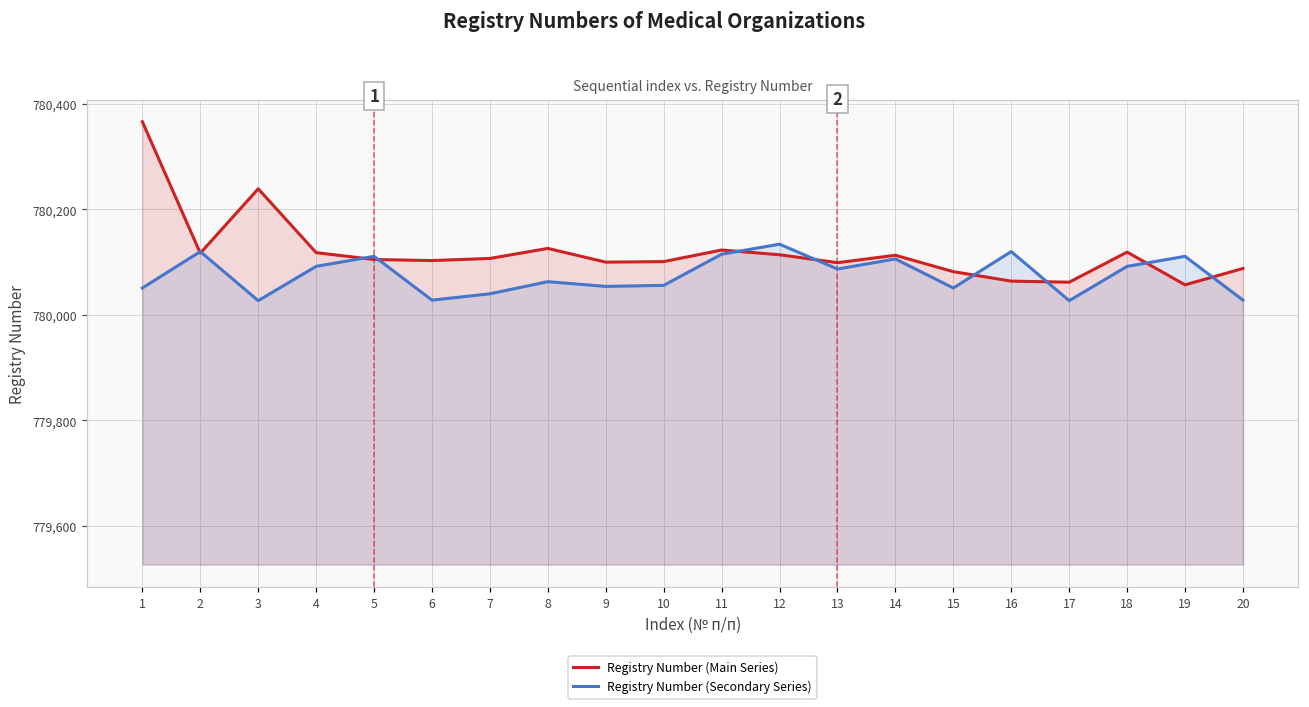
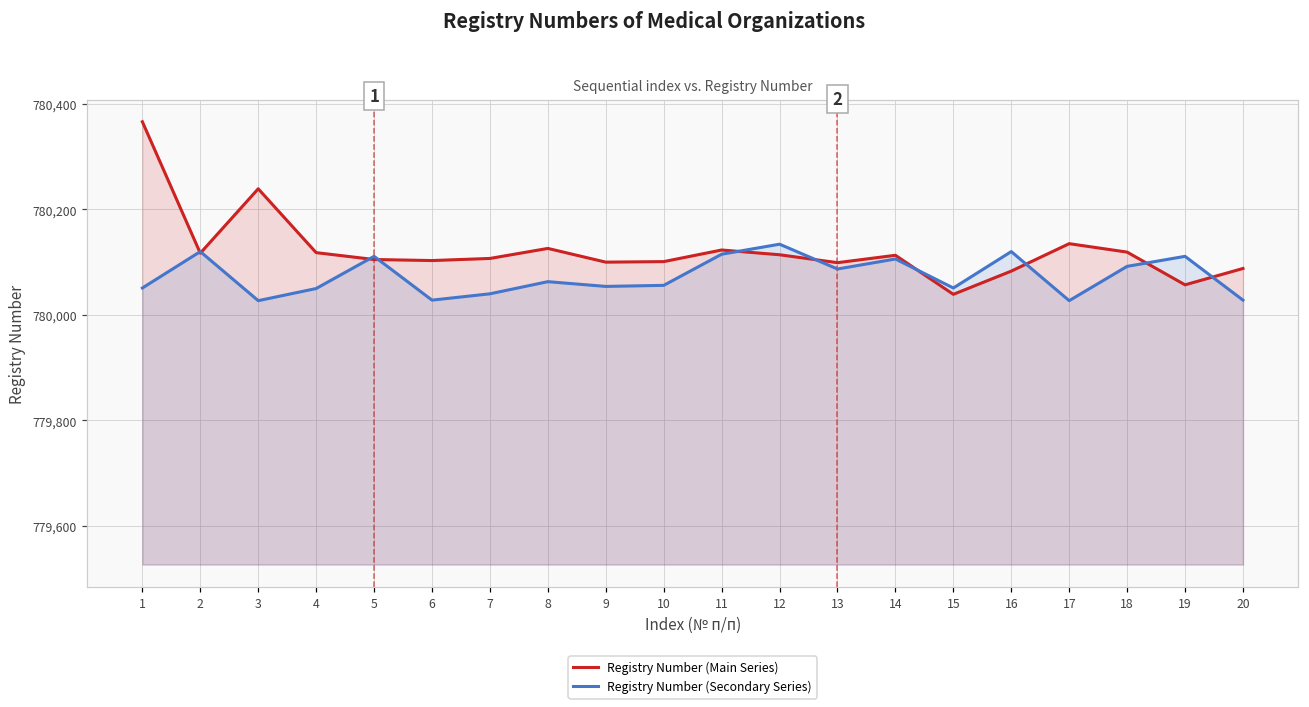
  {
    "Registry Number (Main Series)": {
      "1": "780,370",
      "3": "780,240",
      "4": "780,120",
      "5": "780,110",
      "6": "780,100",
      "7": "780,110",
      "8": "780,130",
      "9": "780,100",
      "10": "780,100",
      "11": "780,120",
      "12": "780,110",
      "13": "780,100",
      "14": "780,110",
-     "15": "780,080",
-     "16": "780,060",
-     "17": "780,060",
+     "15": "780,040",
+     "16": "780,080",
+     "17": "780,140",
      "18": "780,120",
      "19": "780,060",
      "20": "780,090"
    },
    "Registry Number (Secondary Series)": {
      "1": "780,050",
      "3": "780,030",
-     "4": "780,090",
+     "4": "780,050",
      "5": "780,110",
      "6": "780,030",
      "7": "780,040",
      "8": "780,060",
      "9": "780,050",
      "10": "780,060",
      "11": "780,120",
      "12": "780,130",
      "13": "780,090",
      "14": "780,110",
      "15": "780,050",
      "16": "780,120",
      "17": "780,030",
      "18": "780,090",
      "19": "780,110",
      "20": "780,030"
    }
  }
